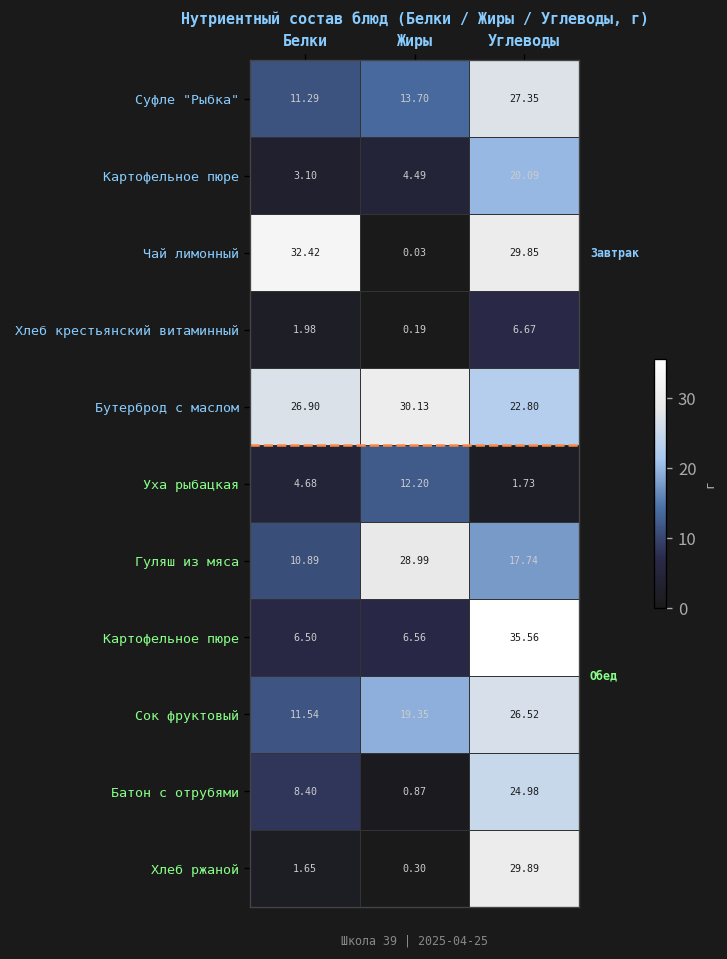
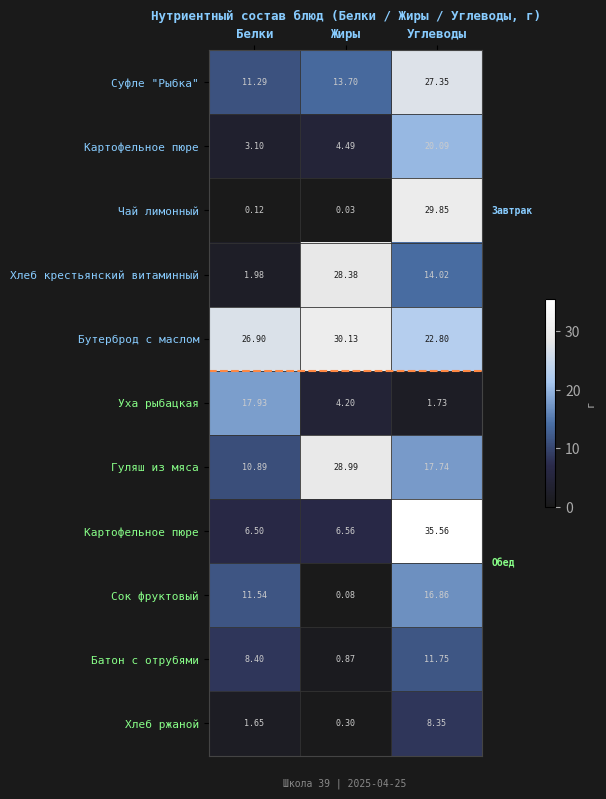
  {
    "Суфле \"Рыбка\"": {
      "Белки": 11.29,
      "Жиры": 13.70,
      "Углеводы": 27.35
    },
    "Чай лимонный": {
-     "Белки": 32.42,
+     "Белки": 0.12,
      "Жиры": 0.03,
      "Углеводы": 29.85
    },
    "Хлеб крестьянский витаминный": {
      "Белки": 1.98,
-     "Жиры": 0.19,
-     "Углеводы": 6.67
+     "Жиры": 28.38,
+     "Углеводы": 14.02
    },
    "Бутерброд с маслом": {
      "Белки": 26.90,
      "Жиры": 30.13,
      "Углеводы": 22.80
    },
    "Уха рыбацкая": {
-     "Белки": 4.68,
-     "Жиры": 12.20,
+     "Белки": 17.93,
+     "Жиры": 4.20,
      "Углеводы": 1.73
    },
    "Гуляш из мяса": {
      "Белки": 10.89,
      "Жиры": 28.99,
      "Углеводы": 17.74
    },
    "Сок фруктовый": {
      "Белки": 11.54,
-     "Жиры": 19.35,
-     "Углеводы": 26.52
+     "Жиры": 0.08,
+     "Углеводы": 16.86
    },
    "Батон с отрубями": {
      "Белки": 8.40,
      "Жиры": 0.87,
-     "Углеводы": 24.98
+     "Углеводы": 11.75
    },
    "Хлеб ржаной": {
      "Белки": 1.65,
      "Жиры": 0.30,
-     "Углеводы": 29.89
+     "Углеводы": 8.35
    }
  }
